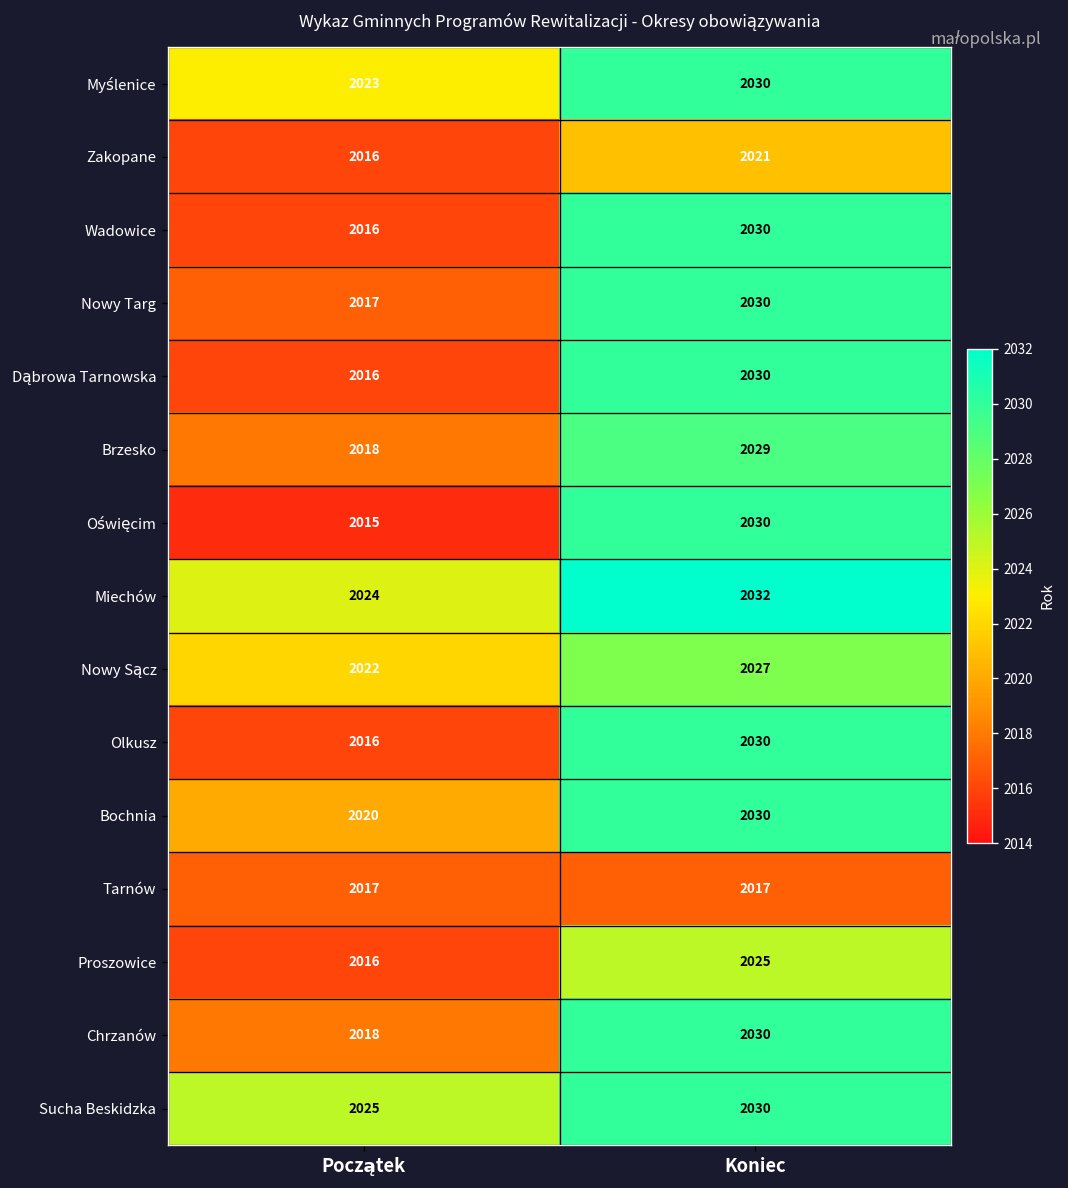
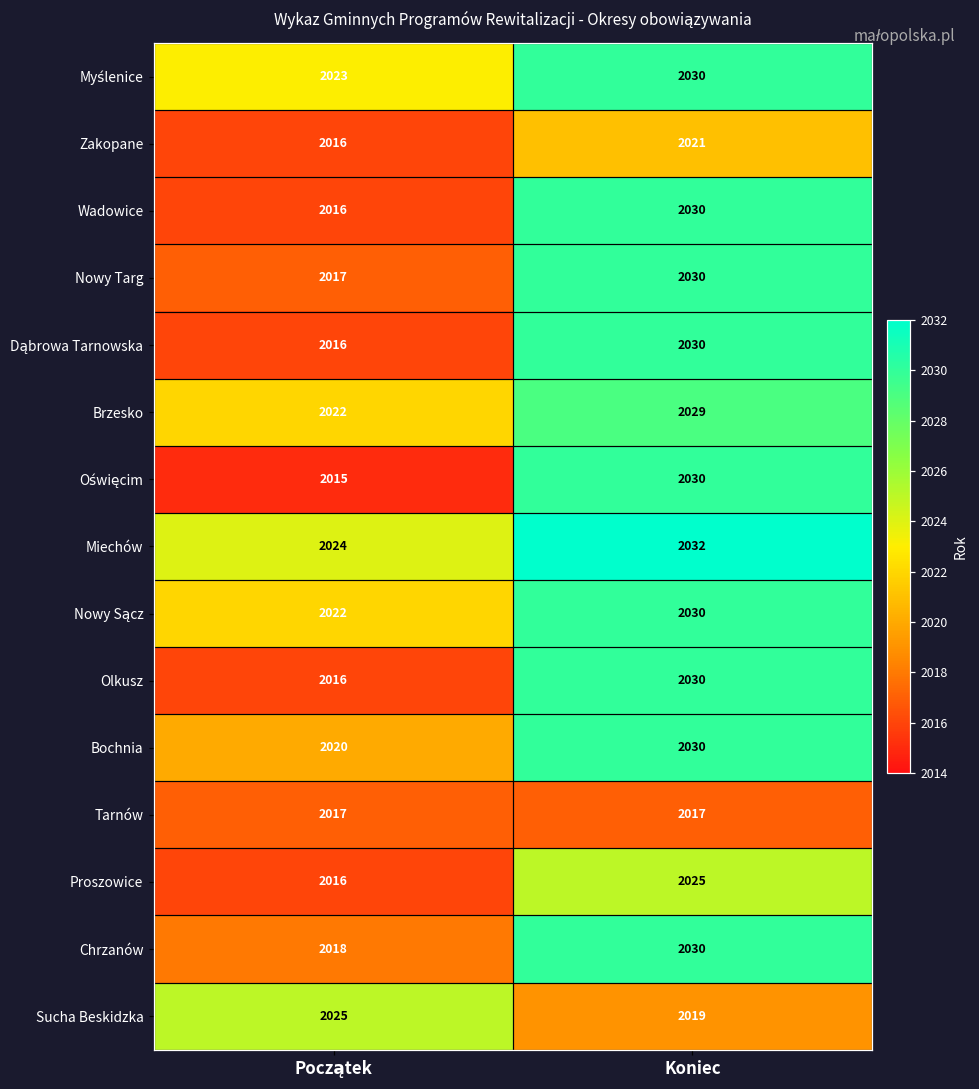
  {
    "Myślenice": {
      "Początek": 2023,
      "Koniec": 2030
    },
    "Zakopane": {
      "Początek": 2016,
      "Koniec": 2021
    },
    "Wadowice": {
      "Początek": 2016,
      "Koniec": 2030
    },
    "Nowy Targ": {
      "Początek": 2017,
      "Koniec": 2030
    },
    "Dąbrowa Tarnowska": {
      "Początek": 2016,
      "Koniec": 2030
    },
    "Brzesko": {
-     "Początek": 2018,
+     "Początek": 2022,
      "Koniec": 2029
    },
    "Oświęcim": {
      "Początek": 2015,
      "Koniec": 2030
    },
    "Miechów": {
      "Początek": 2024,
      "Koniec": 2032
    },
    "Nowy Sącz": {
      "Początek": 2022,
-     "Koniec": 2027
+     "Koniec": 2030
    },
    "Olkusz": {
      "Początek": 2016,
      "Koniec": 2030
    },
    "Bochnia": {
      "Początek": 2020,
      "Koniec": 2030
    },
    "Tarnów": {
      "Początek": 2017,
      "Koniec": 2017
    },
    "Proszowice": {
      "Początek": 2016,
      "Koniec": 2025
    },
    "Chrzanów": {
      "Początek": 2018,
      "Koniec": 2030
    },
    "Sucha Beskidzka": {
      "Początek": 2025,
-     "Koniec": 2030
+     "Koniec": 2019
    }
  }
